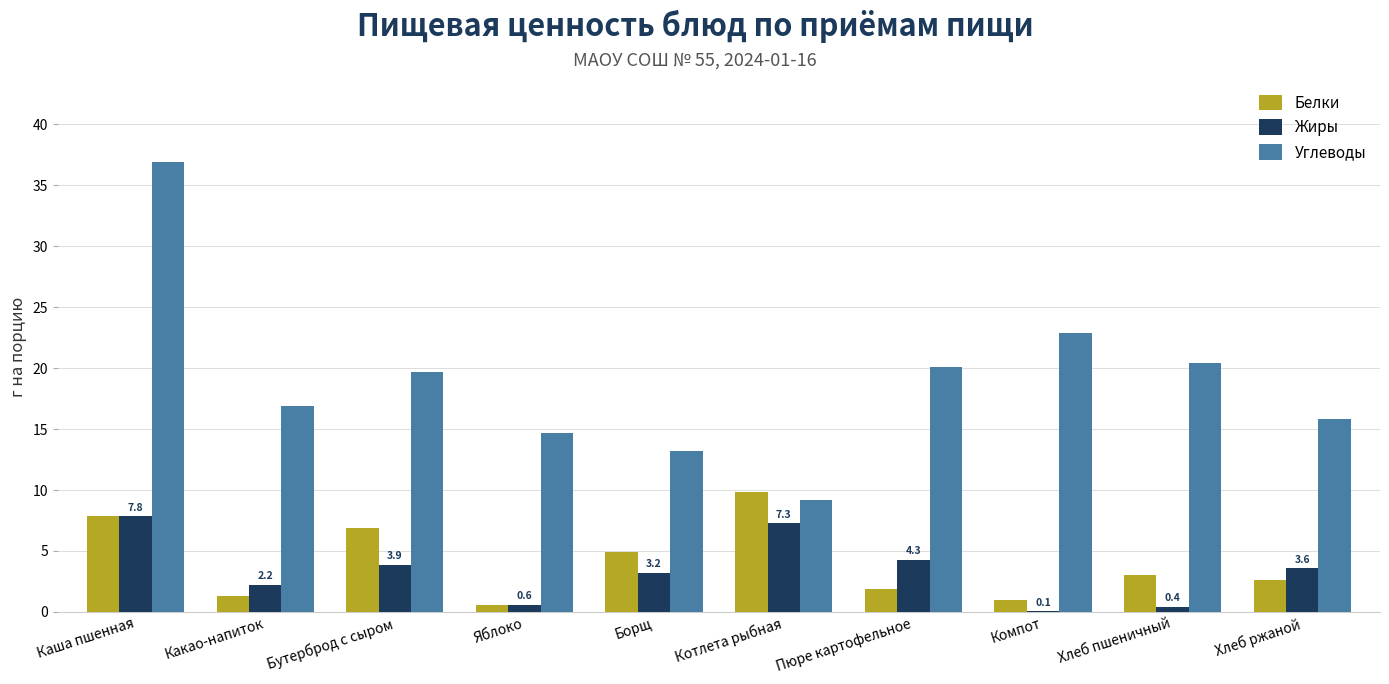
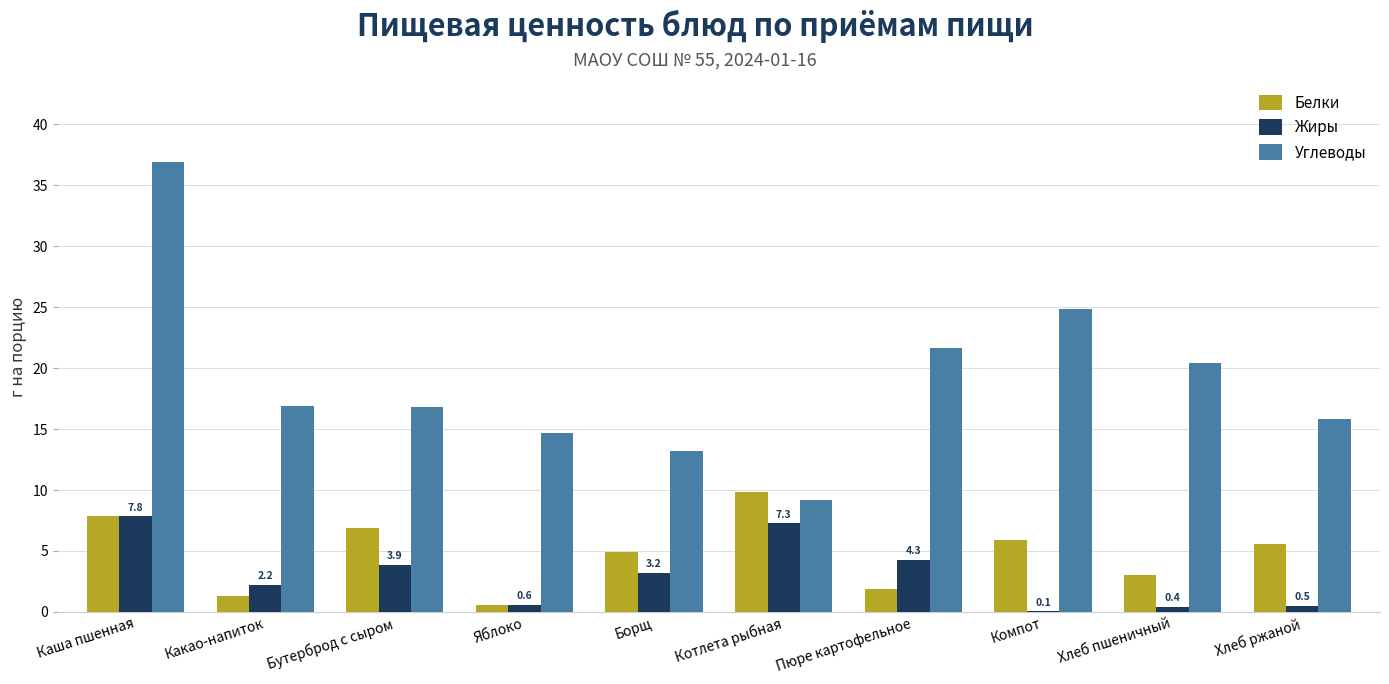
  {
    "Белки": {
      "Каша пшенная": 7.9,
      "Какао-напиток": 1.3,
      "Бутерброд с сыром": 6.9,
      "Борщ": 4.9,
      "Котлета рыбная": 9.8,
      "Пюре картофельное": 1.9,
-     "Компот": 1.0,
+     "Компот": 5.9,
      "Хлеб пшеничный": 3.0,
-     "Хлеб ржаной": 2.6
+     "Хлеб ржаной": 5.6
    },
    "Жиры": {
      "Каша пшенная": 7.8,
      "Какао-напиток": 2.2,
      "Бутерброд с сыром": 3.9,
      "Яблоко": 0.6,
      "Борщ": 3.2,
      "Котлета рыбная": 7.3,
      "Пюре картофельное": 4.3,
      "Компот": 0.1,
      "Хлеб пшеничный": 0.4,
-     "Хлеб ржаной": 3.6
+     "Хлеб ржаной": 0.5
    },
    "Углеводы": {
      "Каша пшенная": 36.9,
      "Какао-напиток": 16.9,
-     "Бутерброд с сыром": 19.7,
+     "Бутерброд с сыром": 16.8,
      "Яблоко": 14.7,
      "Борщ": 13.2,
      "Котлета рыбная": 9.2,
-     "Пюре картофельное": 20.1,
-     "Компот": 22.9,
+     "Пюре картофельное": 21.7,
+     "Компот": 24.8,
      "Хлеб пшеничный": 20.4,
      "Хлеб ржаной": 15.8
    }
  }
